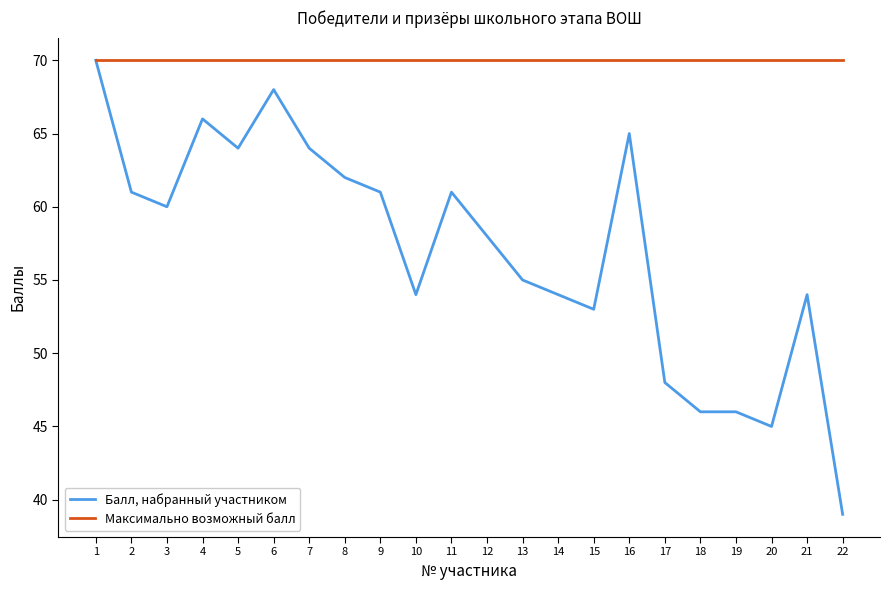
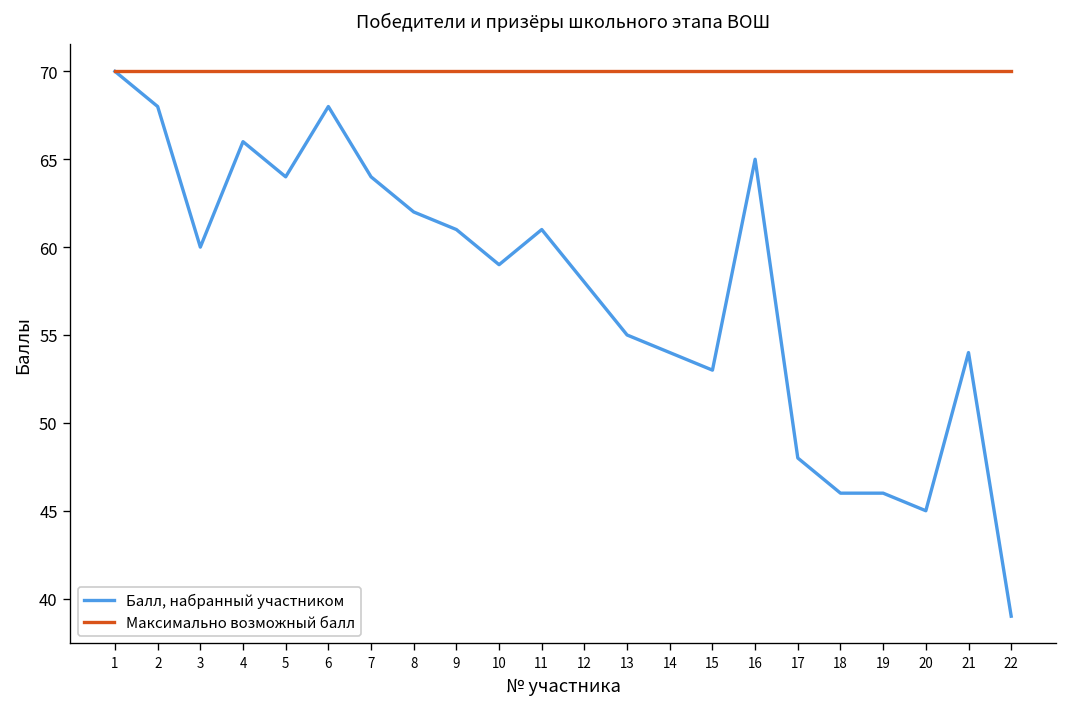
  {
    "Балл, набранный участником": {
-     "2": 61,
+     "2": 68,
      "3": 60,
      "4": 66,
      "5": 64,
      "6": 68,
      "7": 64,
      "8": 62,
      "9": 61,
-     "10": 54,
+     "10": 59,
      "11": 61,
      "12": 58,
      "13": 55,
      "14": 54,
      "15": 53,
      "16": 65,
      "17": 48,
      "18": 46,
      "19": 46,
      "20": 45,
      "21": 54,
      "22": 39
    },
    "Максимально возможный балл": {
      "2": 70,
      "3": 70,
      "4": 70,
      "5": 70,
      "6": 70,
      "7": 70,
      "8": 70,
      "9": 70,
      "10": 70,
      "11": 70,
      "12": 70,
      "13": 70,
      "14": 70,
      "15": 70,
      "16": 70,
      "17": 70,
      "18": 70,
      "19": 70,
      "20": 70,
      "21": 70,
      "22": 70
    }
  }
